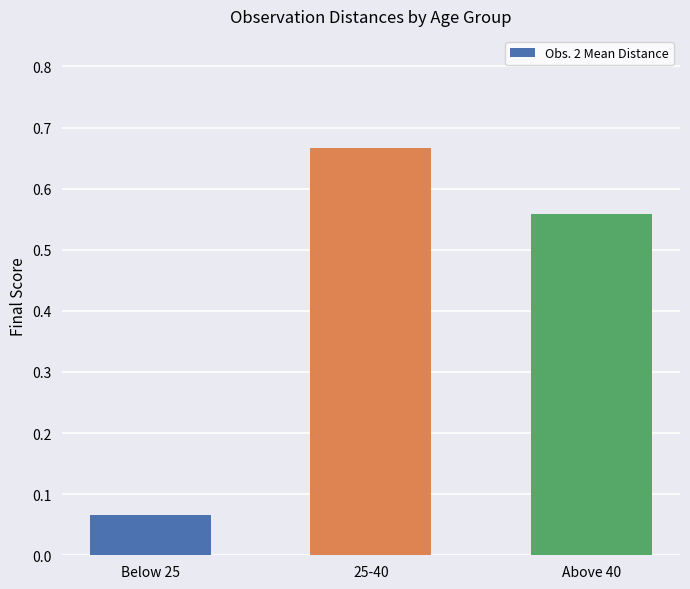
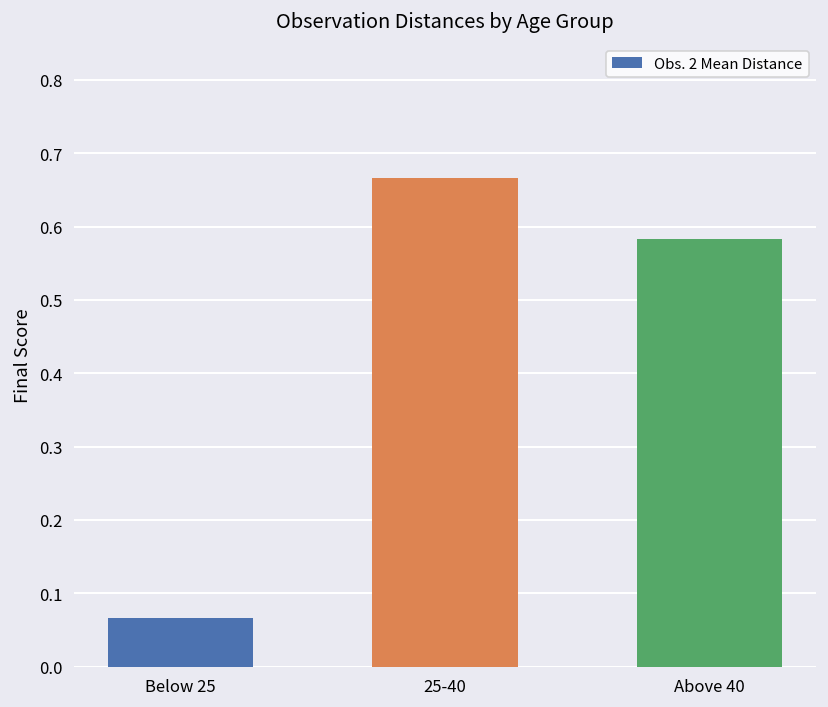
  {
    "Below 25": 0.07,
    "25-40": 0.67,
-   "Above 40": 0.56
+   "Above 40": 0.58
  }
